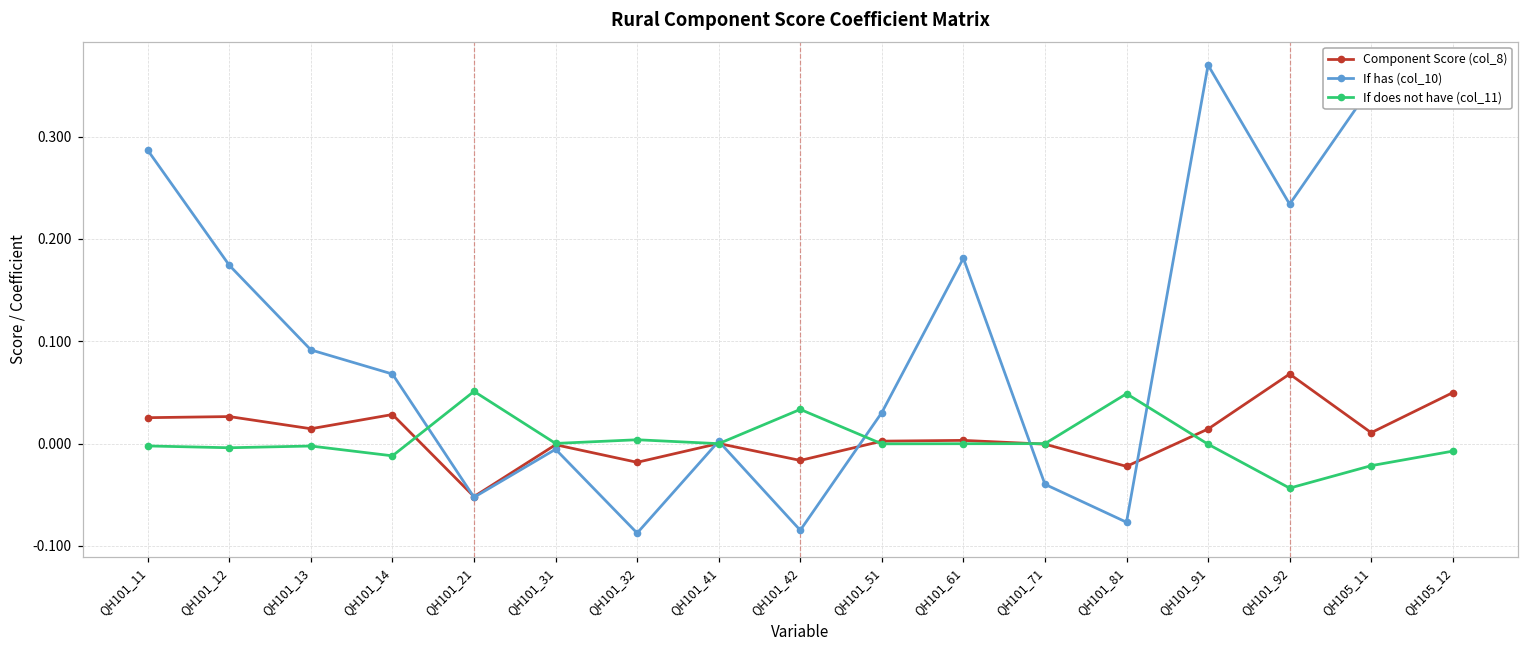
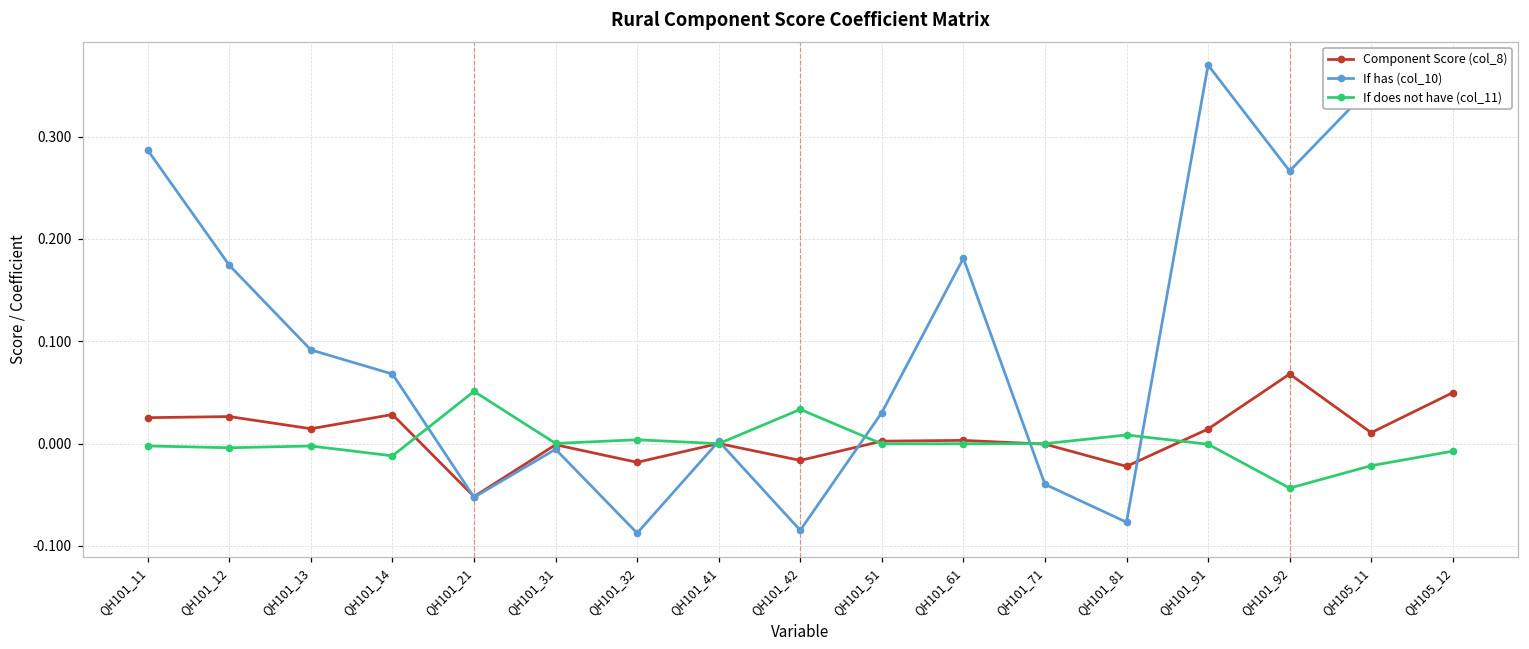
  {
    "Component Score (col_8)": {
      "QH101_11": 0.03,
      "QH101_12": 0.03,
      "QH101_13": 0.01,
      "QH101_14": 0.03,
      "QH101_32": -0.02,
      "QH101_42": -0.02,
      "QH101_61": 0.00,
      "QH101_81": -0.02,
      "QH101_91": 0.01,
      "QH101_92": 0.07,
      "QH105_11": 0.01,
      "QH105_12": 0.05
    },
    "If has (col_10)": {
      "QH101_11": 0.29,
      "QH101_12": 0.17,
      "QH101_13": 0.09,
      "QH101_14": 0.07,
      "QH101_31": -0.01,
      "QH101_32": -0.09,
      "QH101_42": -0.08,
      "QH101_51": 0.03,
      "QH101_61": 0.18,
      "QH101_71": -0.04,
      "QH101_81": -0.08,
      "QH101_91": 0.37,
-     "QH101_92": 0.23
+     "QH101_92": 0.27
    },
    "If does not have (col_11)": {
      "QH101_11": 0.00,
      "QH101_12": 0.00,
      "QH101_13": 0.00,
      "QH101_14": -0.01,
      "QH101_21": 0.05,
      "QH101_32": 0.00,
      "QH101_42": 0.03,
      "QH101_61": 0.00,
-     "QH101_81": 0.05,
+     "QH101_81": 0.01,
      "QH101_91": 0.00,
      "QH101_92": -0.04,
      "QH105_11": -0.02,
      "QH105_12": -0.01
    }
  }
